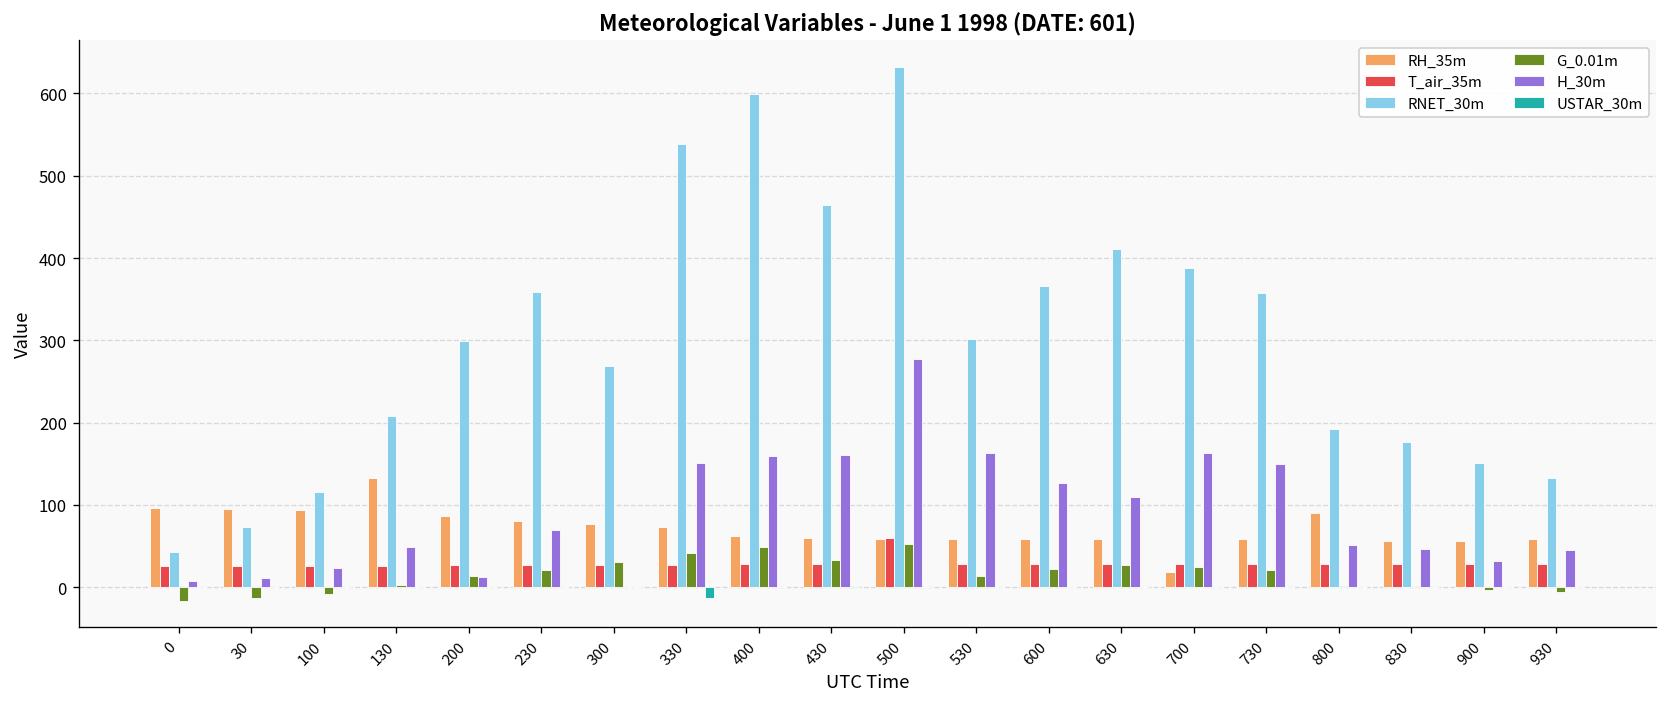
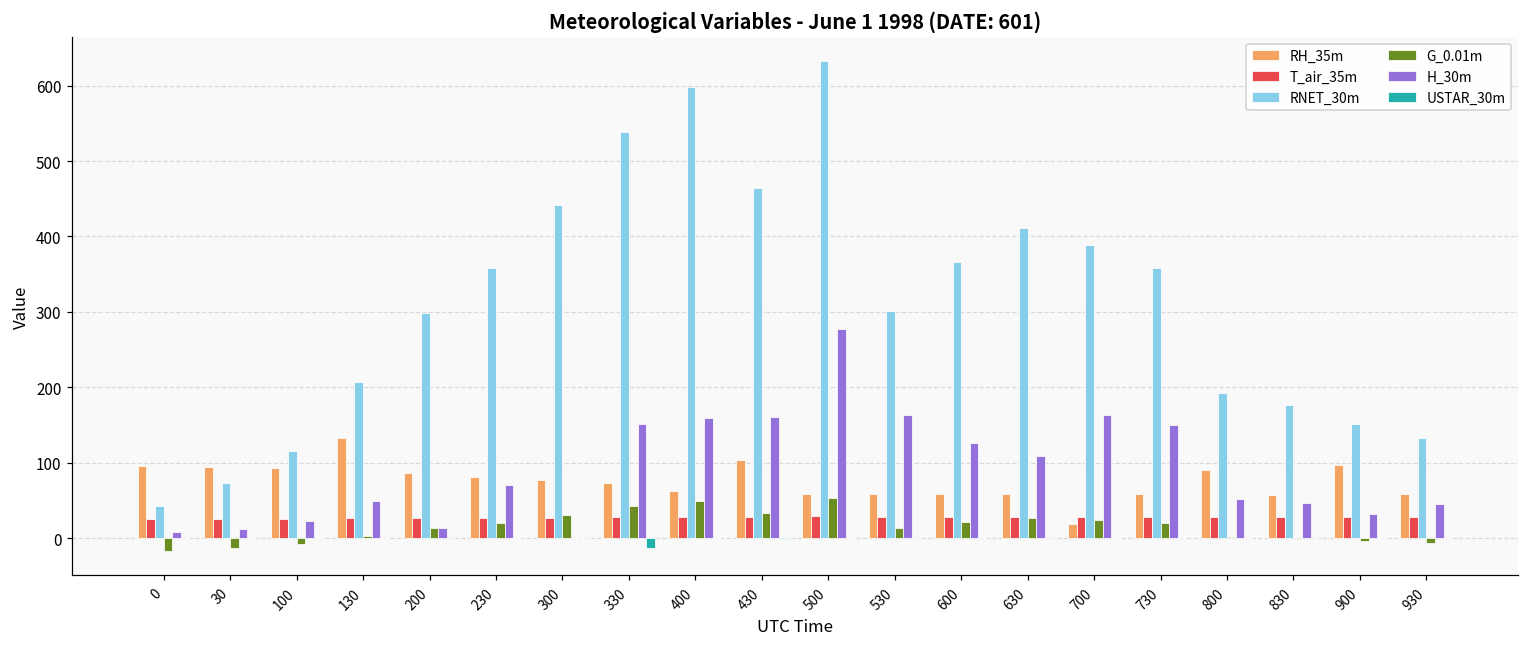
  {
    "RH_35m": {
      "0": 100,
      "30": 90,
      "100": 90,
      "130": 130,
      "200": 90,
      "230": 80,
      "300": 80,
      "330": 70,
      "400": 60,
-     "430": 60,
+     "430": 100,
      "500": 60,
      "530": 60,
      "600": 60,
      "630": 60,
      "700": 20,
      "730": 60,
      "800": 90,
      "830": 60,
-     "900": 60,
+     "900": 100,
      "930": 60
    },
    "T_air_35m": {
      "0": 30,
      "30": 30,
      "100": 30,
      "130": 30,
      "200": 30,
      "230": 30,
      "300": 30,
      "330": 30,
      "400": 30,
      "430": 30,
-     "500": 60,
+     "500": 30,
      "530": 30,
      "600": 30,
      "630": 30,
      "700": 30,
      "730": 30,
      "800": 30,
      "830": 30,
      "900": 30,
      "930": 30
    },
    "RNET_30m": {
      "0": 40,
      "30": 70,
      "100": 120,
      "130": 210,
      "200": 300,
      "230": 360,
-     "300": 270,
+     "300": 440,
      "330": 540,
      "400": 600,
      "430": 460,
      "500": 630,
      "530": 300,
      "600": 370,
      "630": 410,
      "700": 390,
      "730": 360,
      "800": 190,
      "830": 180,
      "900": 150,
      "930": 130
    },
    "G_0.01m": {
      "0": -20,
      "30": -10,
      "100": -10,
      "200": 10,
      "230": 20,
      "300": 30,
      "330": 40,
      "400": 50,
      "430": 30,
      "500": 50,
      "530": 10,
      "600": 20,
      "630": 30,
      "700": 20,
      "730": 20,
      "900": 0,
      "930": -10
    },
    "H_30m": {
      "0": 10,
      "30": 10,
      "100": 20,
      "130": 50,
      "200": 10,
      "230": 70,
      "300": 0,
      "330": 150,
      "400": 160,
      "430": 160,
      "500": 280,
      "530": 160,
      "600": 130,
      "630": 110,
      "700": 160,
      "730": 150,
      "800": 50,
      "830": 50,
      "900": 30,
      "930": 50
    },
    "USTAR_30m": {
      "330": -10
    }
  }
